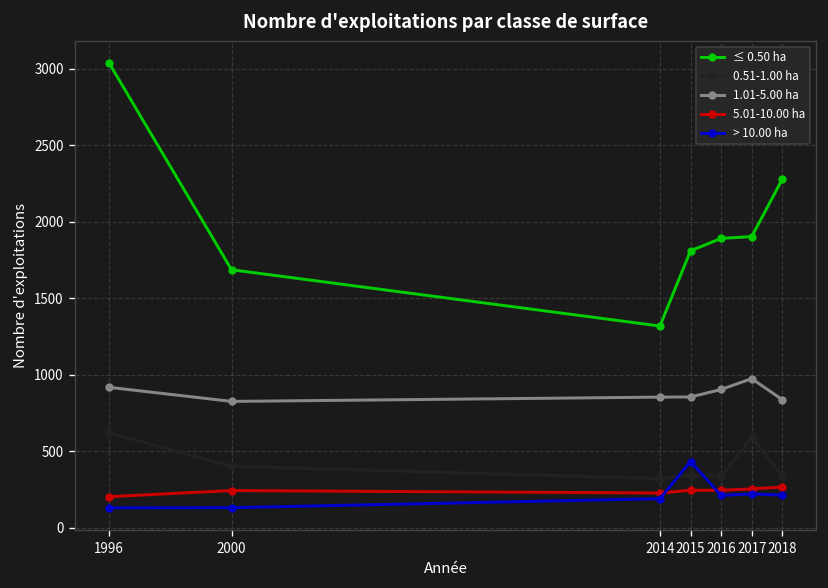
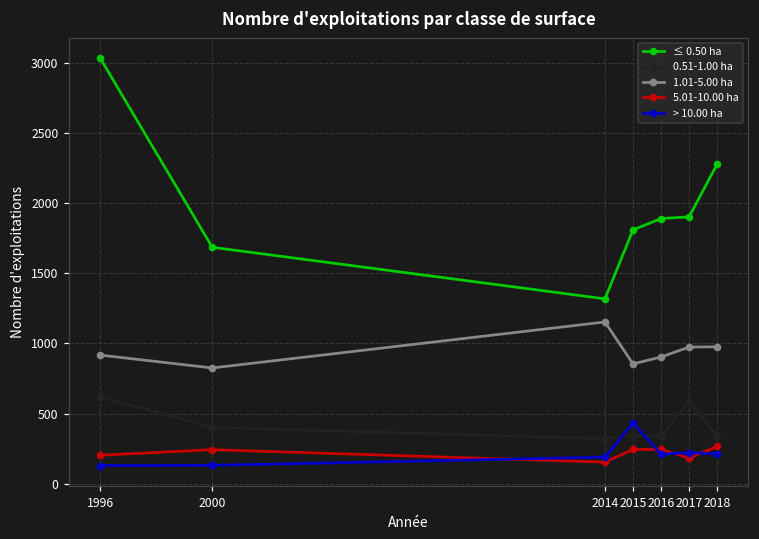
  {
    "≤ 0.50 ha": {
      "1996": 3040,
      "2000": 1690,
      "2014": 1320,
      "2015": 1810,
      "2016": 1890,
      "2017": 1900,
      "2018": 2280
    },
    "0.51-1.00 ha": {
      "1996": 620,
      "2000": 400,
      "2014": 320,
      "2015": 340,
      "2016": 340,
      "2017": 590,
      "2018": 340
    },
    "1.01-5.00 ha": {
      "1996": 920,
      "2000": 830,
-     "2014": 850,
+     "2014": 1150,
      "2015": 850,
      "2016": 900,
      "2017": 970,
-     "2018": 840
+     "2018": 980
    },
    "5.01-10.00 ha": {
      "1996": 200,
      "2000": 240,
-     "2014": 230,
+     "2014": 150,
      "2015": 240,
      "2016": 240,
-     "2017": 250,
+     "2017": 180,
      "2018": 270
    },
    "> 10.00 ha": {
      "1996": 130,
      "2000": 130,
      "2014": 190,
      "2015": 430,
      "2016": 210,
      "2017": 220,
      "2018": 210
    }
  }
